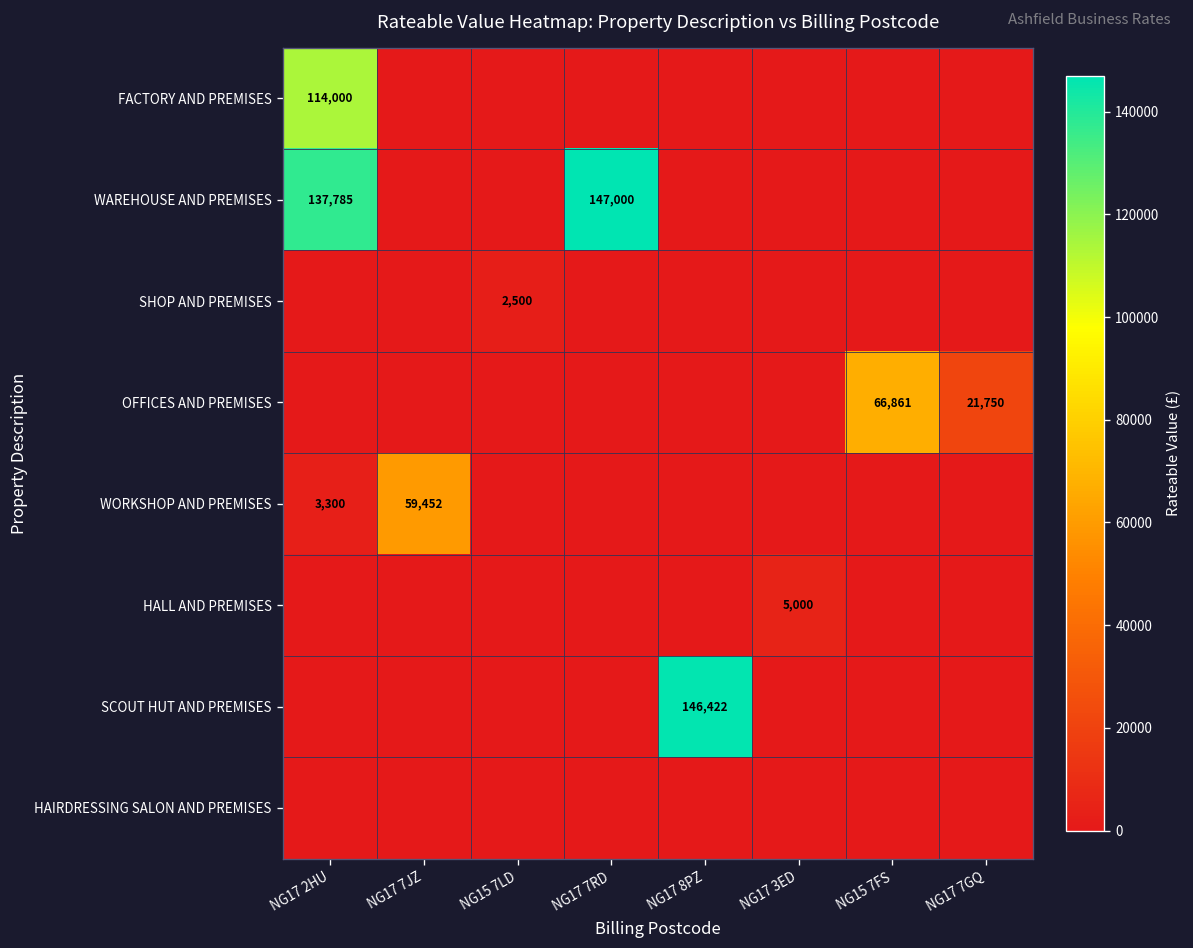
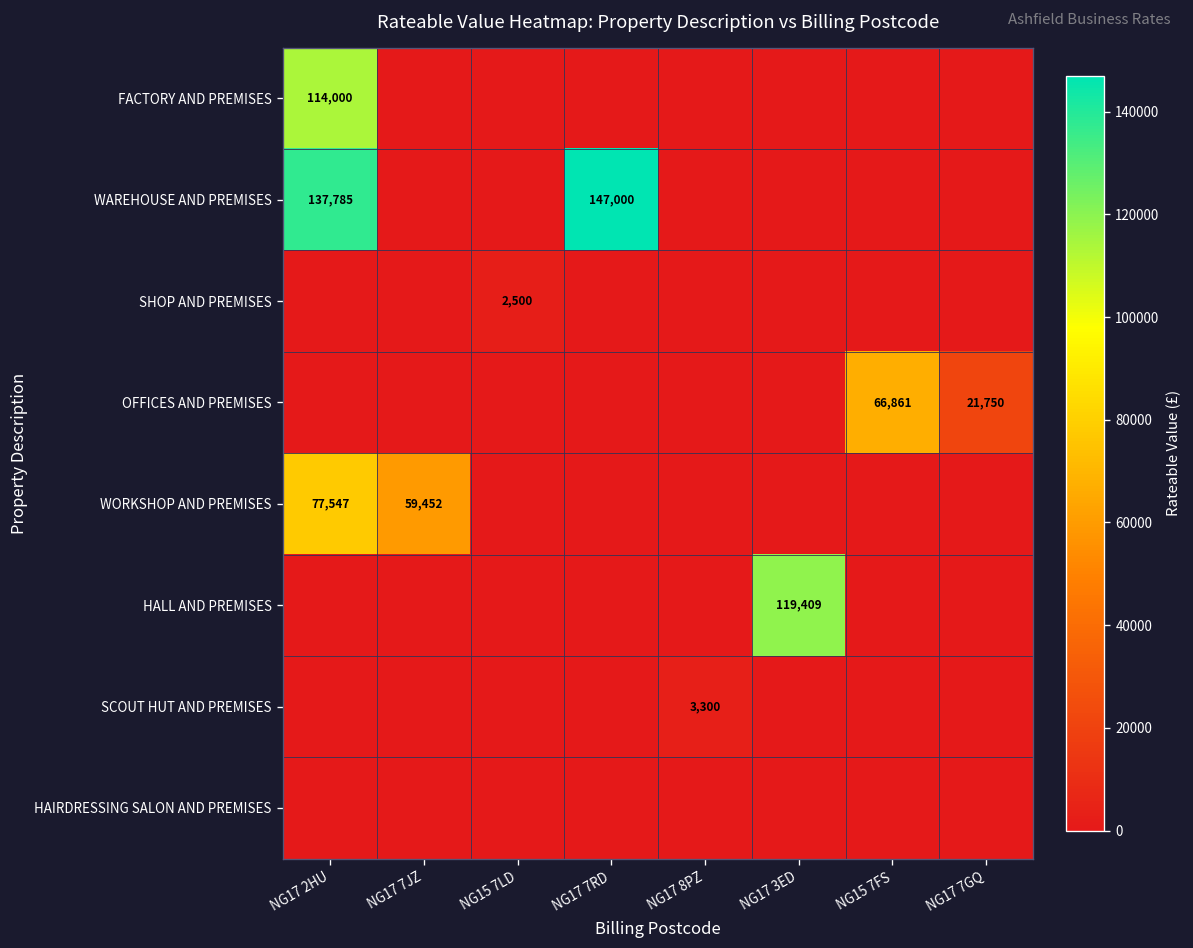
  {
    "FACTORY AND PREMISES": {
      "NG17 2HU": "114,000"
    },
    "WAREHOUSE AND PREMISES": {
      "NG17 2HU": "137,785",
      "NG17 7RD": "147,000"
    },
    "SHOP AND PREMISES": {
      "NG15 7LD": "2,500"
    },
    "OFFICES AND PREMISES": {
      "NG15 7FS": "66,861",
      "NG17 7GQ": "21,750"
    },
    "WORKSHOP AND PREMISES": {
-     "NG17 2HU": "3,300",
+     "NG17 2HU": "77,547",
      "NG17 7JZ": "59,452"
    },
    "HALL AND PREMISES": {
-     "NG17 3ED": "5,000"
+     "NG17 3ED": "119,409"
    },
    "SCOUT HUT AND PREMISES": {
-     "NG17 8PZ": "146,422"
+     "NG17 8PZ": "3,300"
    }
  }
